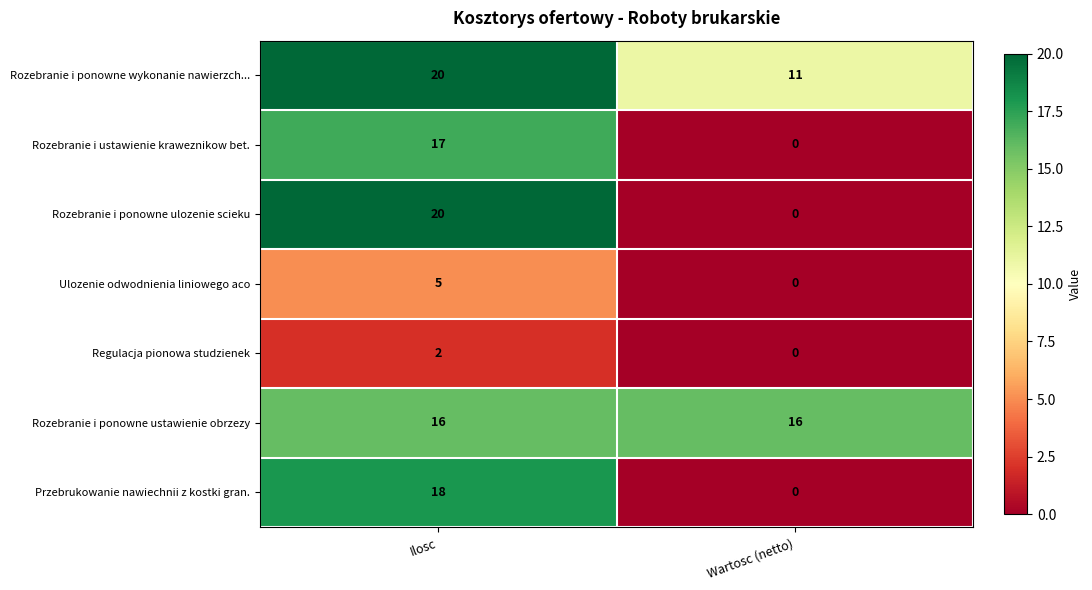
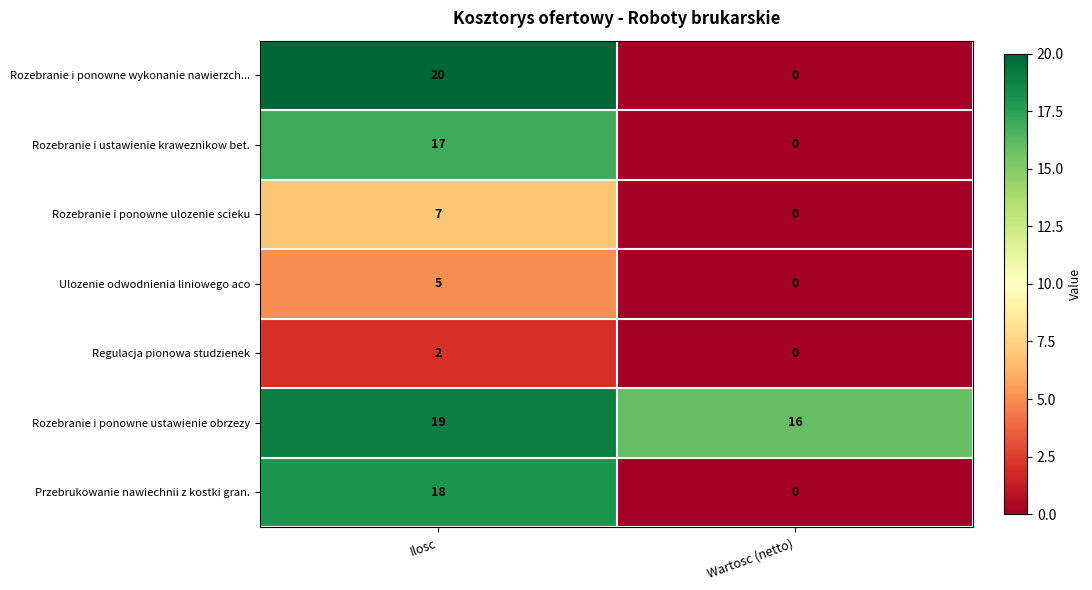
  {
    "Rozebranie i ponowne wykonanie nawierzch...": {
      "Ilosc": 20,
-     "Wartosc (netto)": 11
+     "Wartosc (netto)": 0
    },
    "Rozebranie i ustawienie kraweznikow bet.": {
      "Ilosc": 17,
      "Wartosc (netto)": 0
    },
    "Rozebranie i ponowne ulozenie scieku": {
-     "Ilosc": 20,
+     "Ilosc": 7,
      "Wartosc (netto)": 0
    },
    "Ulozenie odwodnienia liniowego aco": {
      "Ilosc": 5,
      "Wartosc (netto)": 0
    },
    "Regulacja pionowa studzienek": {
      "Ilosc": 2,
      "Wartosc (netto)": 0
    },
    "Rozebranie i ponowne ustawienie obrzezy": {
-     "Ilosc": 16,
+     "Ilosc": 19,
      "Wartosc (netto)": 16
    },
    "Przebrukowanie nawiechnii z kostki gran.": {
      "Ilosc": 18,
      "Wartosc (netto)": 0
    }
  }
